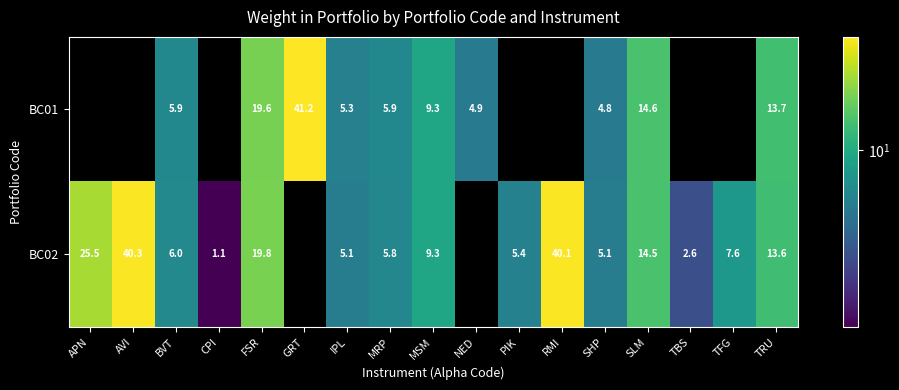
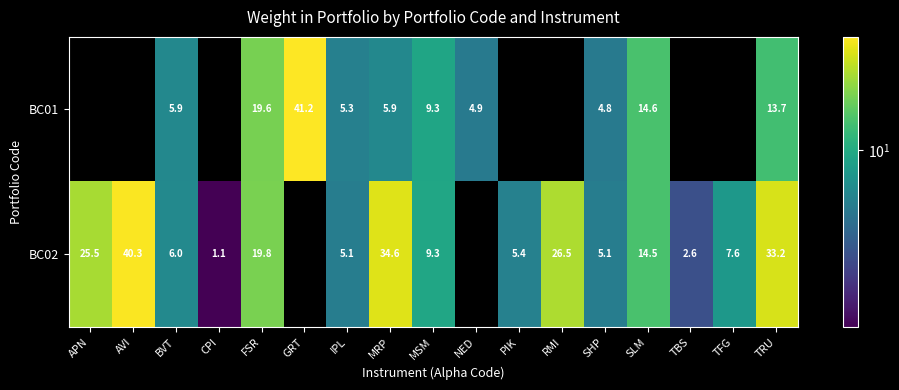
  {
    "BC01": {
      "BVT": 5.9,
      "FSR": 19.6,
      "GRT": 41.2,
      "IPL": 5.3,
      "MRP": 5.9,
      "MSM": 9.3,
      "NED": 4.9,
      "SHP": 4.8,
      "SLM": 14.6,
      "TRU": 13.7
    },
    "BC02": {
      "APN": 25.5,
      "AVI": 40.3,
      "BVT": 6.0,
      "CPI": 1.1,
      "FSR": 19.8,
      "IPL": 5.1,
-     "MRP": 5.8,
+     "MRP": 34.6,
      "MSM": 9.3,
      "PIK": 5.4,
-     "RMI": 40.1,
+     "RMI": 26.5,
      "SHP": 5.1,
      "SLM": 14.5,
      "TBS": 2.6,
      "TFG": 7.6,
-     "TRU": 13.6
+     "TRU": 33.2
    }
  }
